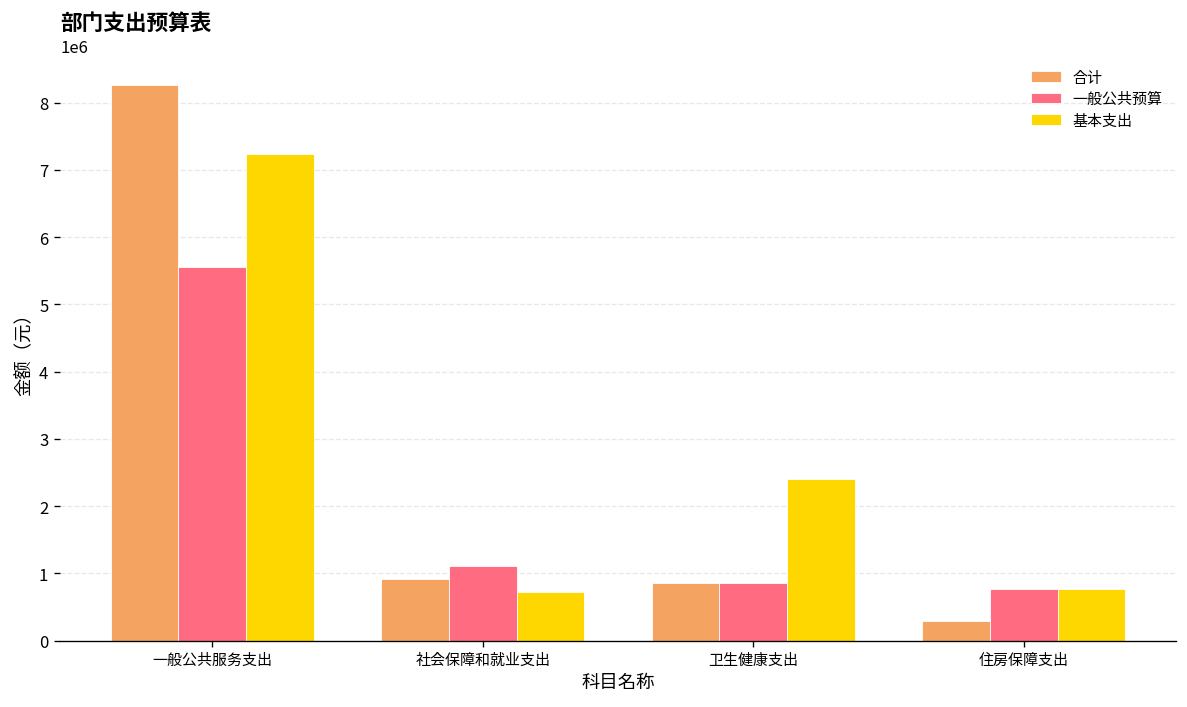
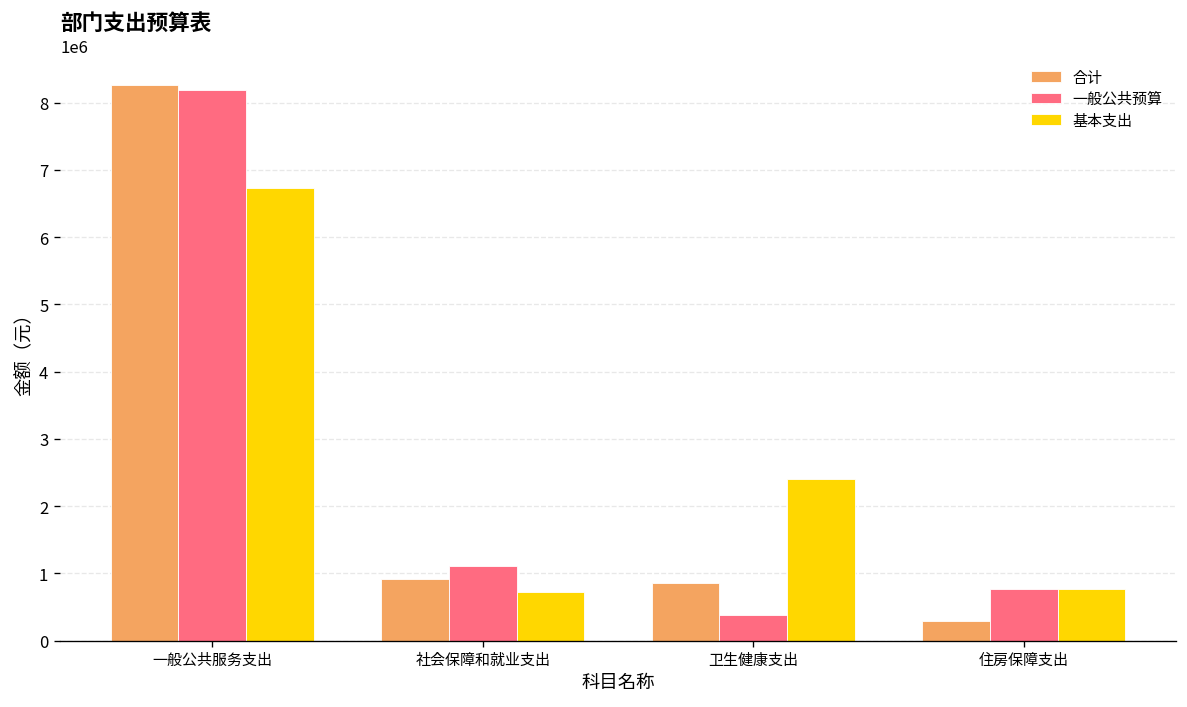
  {
    "合计": {
      "一般公共服务支出": 8300000,
      "社会保障和就业支出": 900000,
      "卫生健康支出": 900000,
      "住房保障支出": 300000
    },
    "一般公共预算": {
-     "一般公共服务支出": 5600000,
+     "一般公共服务支出": 8200000,
      "社会保障和就业支出": 1100000,
-     "卫生健康支出": 900000,
+     "卫生健康支出": 400000,
      "住房保障支出": 800000
    },
    "基本支出": {
-     "一般公共服务支出": 7200000,
+     "一般公共服务支出": 6700000,
      "社会保障和就业支出": 700000,
      "卫生健康支出": 2400000,
      "住房保障支出": 800000
    }
  }
